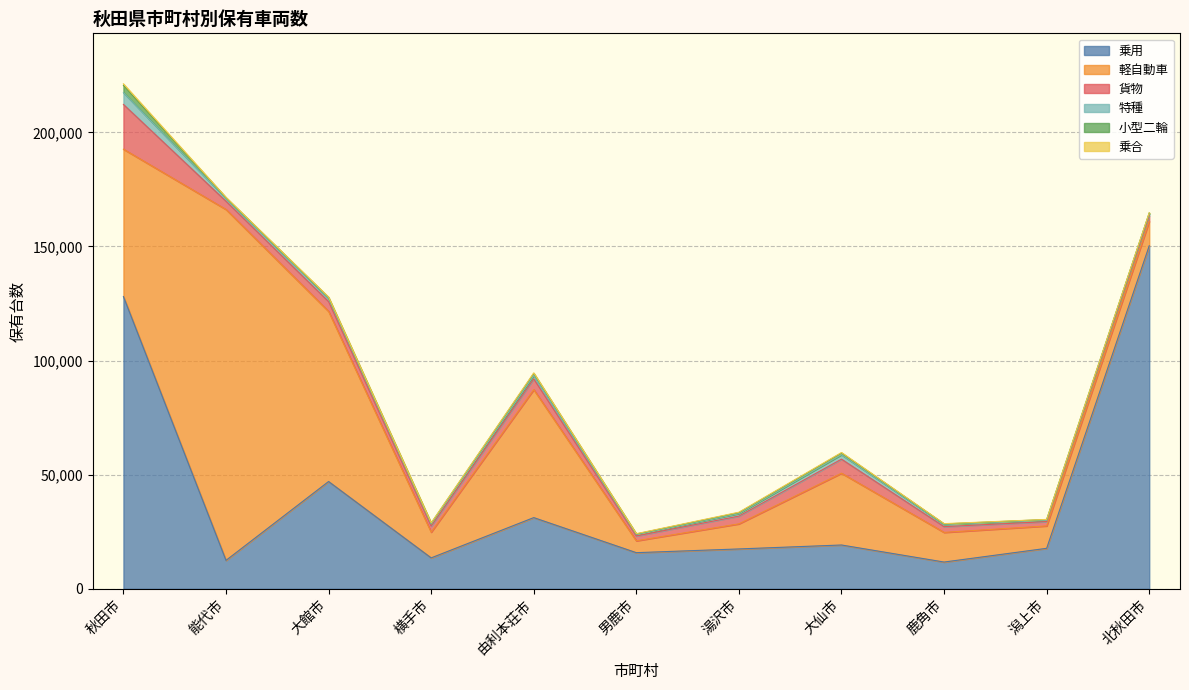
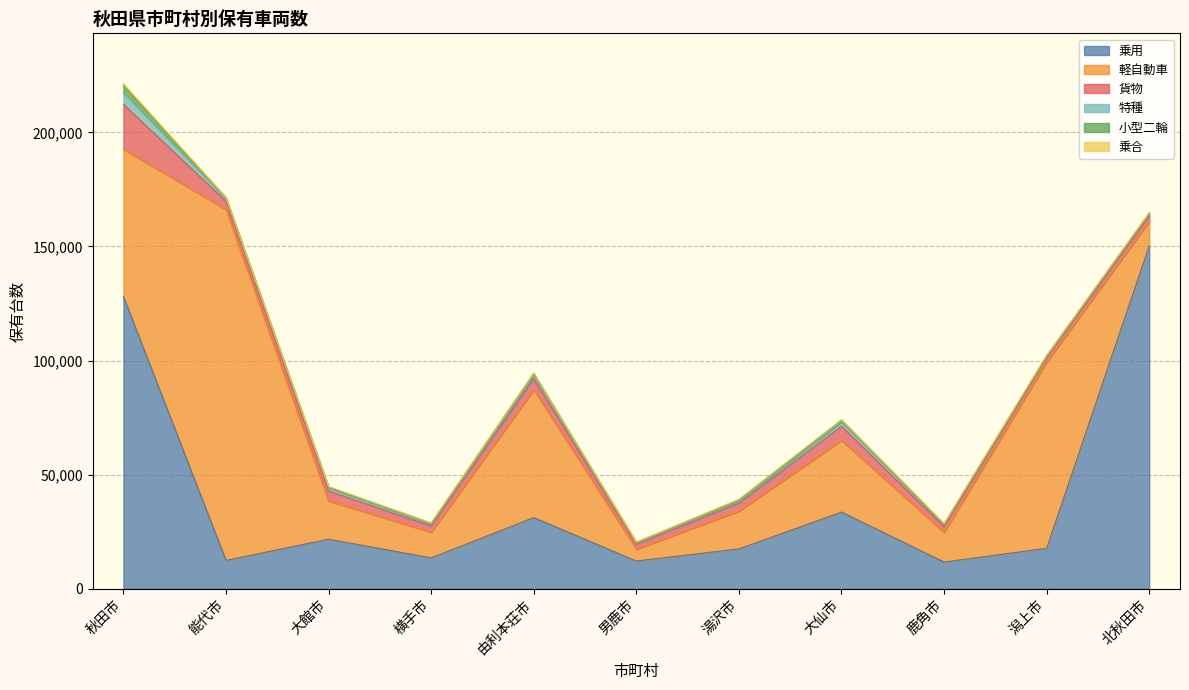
  {
    "乗用": {
      "秋田市": "128,000",
      "能代市": "12,000",
-     "大館市": "47,000",
+     "大館市": "22,000",
      "横手市": "14,000",
      "由利本荘市": "31,000",
-     "男鹿市": "16,000",
+     "男鹿市": "12,000",
      "湯沢市": "17,000",
-     "大仙市": "19,000",
+     "大仙市": "34,000",
      "鹿角市": "12,000",
      "潟上市": "18,000",
      "北秋田市": "150,000"
    },
    "軽自動車": {
      "秋田市": "65,000",
      "能代市": "154,000",
-     "大館市": "75,000",
+     "大館市": "17,000",
      "横手市": "11,000",
      "由利本荘市": "56,000",
      "男鹿市": "5,000",
-     "湯沢市": "11,000",
+     "湯沢市": "17,000",
      "大仙市": "31,000",
      "鹿角市": "13,000",
-     "潟上市": "10,000",
+     "潟上市": "82,000",
      "北秋田市": "11,000"
    },
    "貨物": {
      "秋田市": "20,000",
      "能代市": "4,000",
      "大館市": "4,000",
      "由利本荘市": "5,000",
      "大仙市": "6,000"
    },
    "特種": {
      "秋田市": "5,000"
    }
  }
